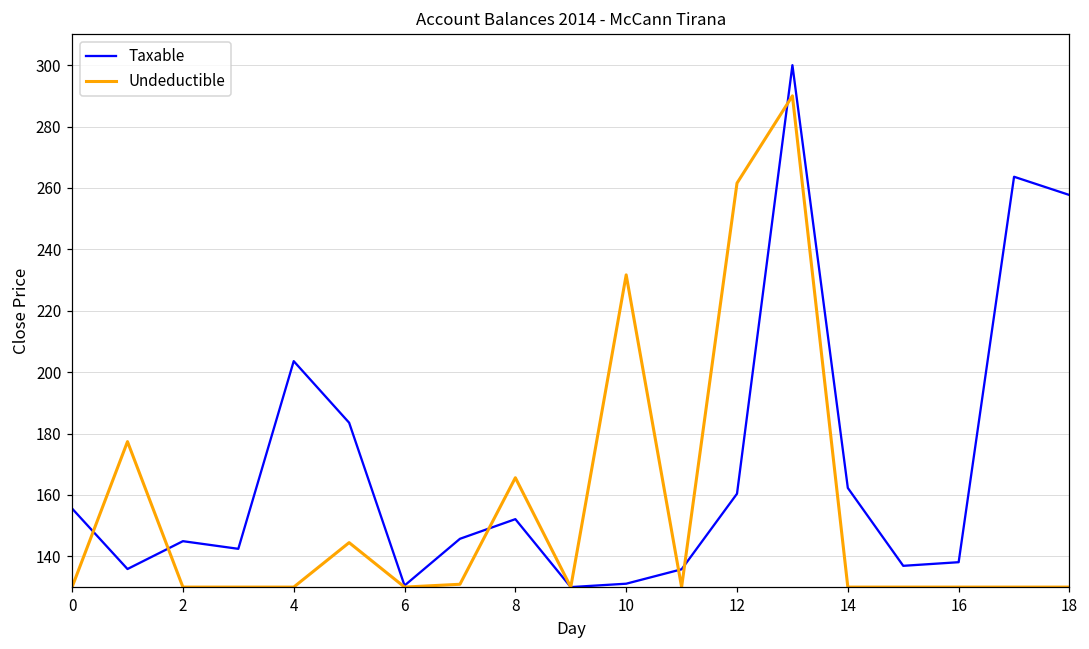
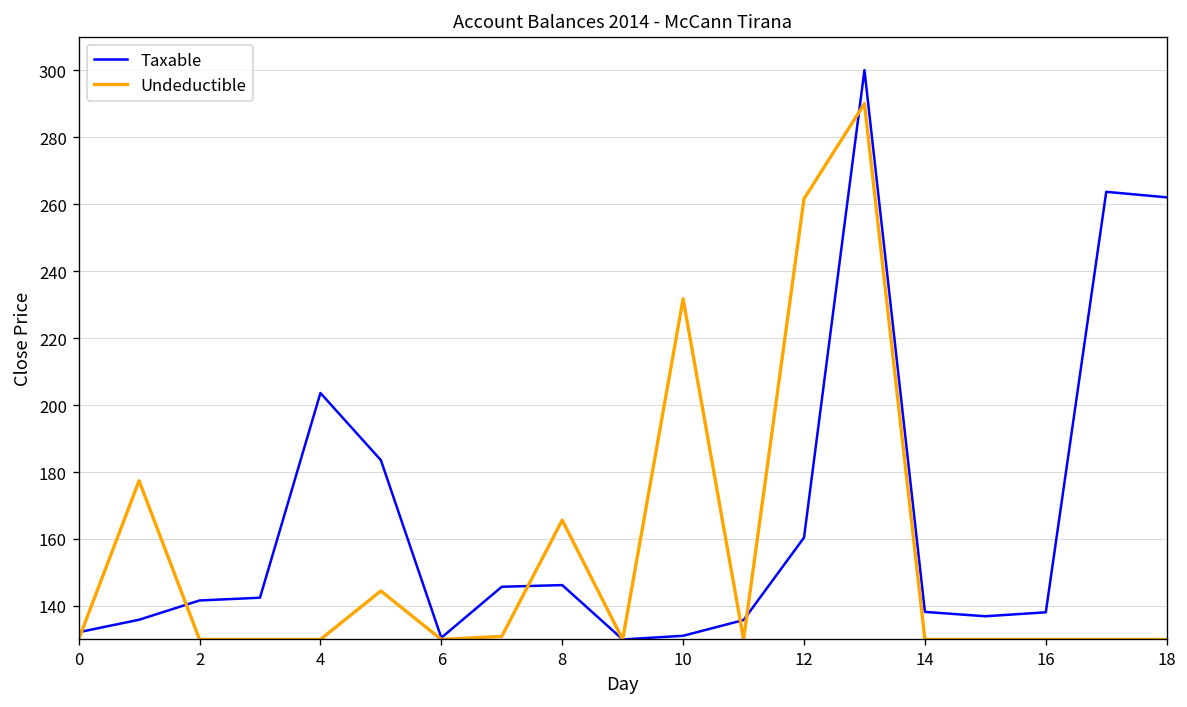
  {
    "Taxable": {
-     "0": 156,
-     "2": 145,
+     "0": 132,
+     "2": 142,
      "4": 204,
-     "8": 152,
+     "8": 146,
      "10": 131,
      "12": 160,
-     "14": 162,
+     "14": 138,
      "16": 138,
-     "18": 258
+     "18": 262
    },
    "Undeductible": {
      "0": 130,
      "2": 130,
      "4": 130,
      "8": 166,
      "10": 232,
      "12": 262,
      "14": 130,
      "16": 130,
      "18": 130
    }
  }
